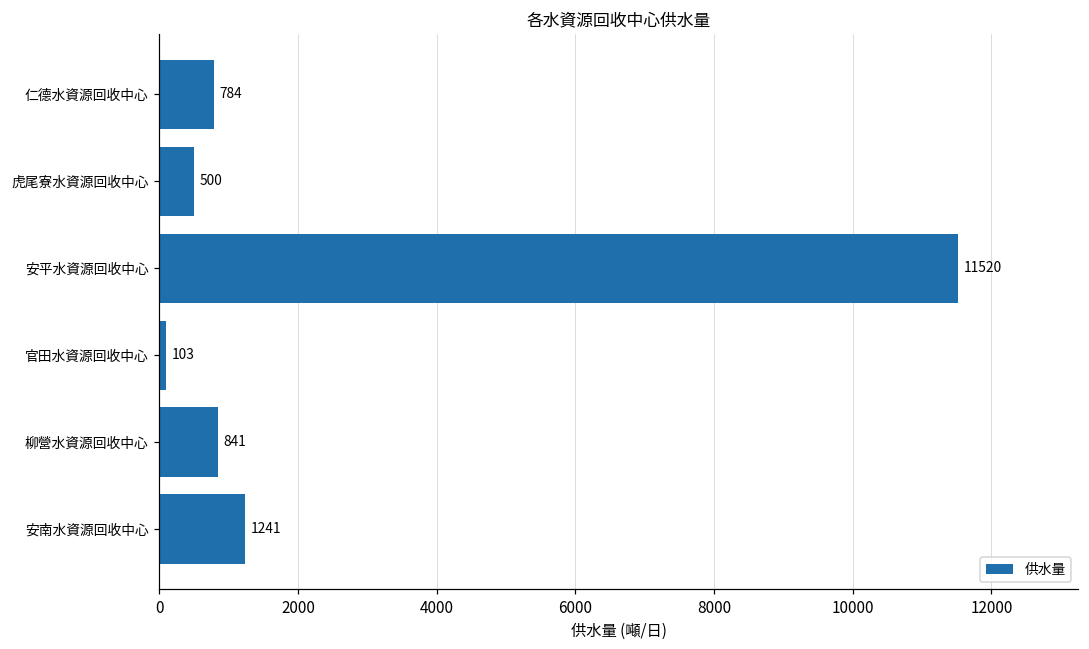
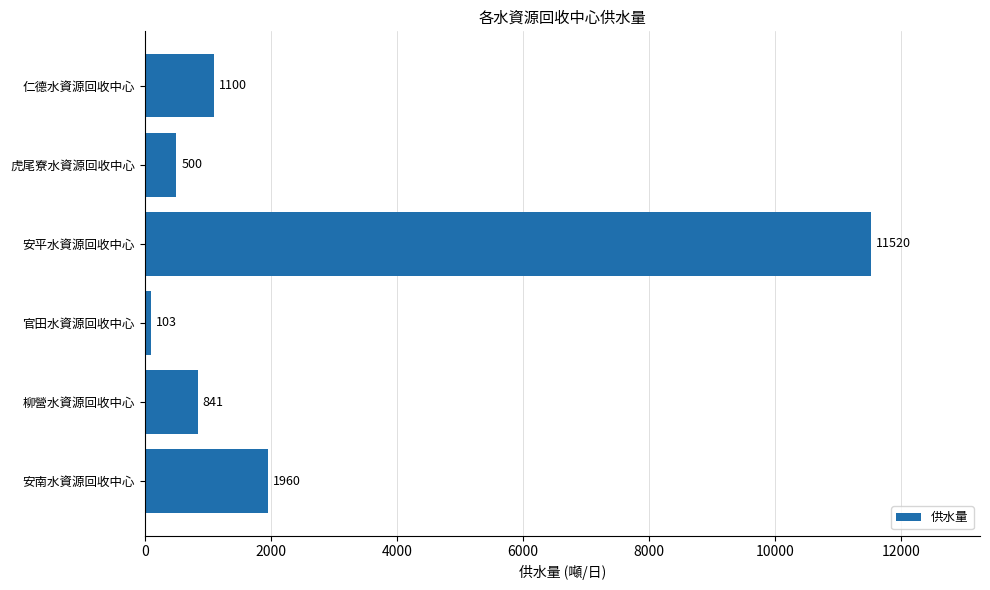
  {
-   "仁德水資源回收中心": 784,
+   "仁德水資源回收中心": 1100,
    "虎尾寮水資源回收中心": 500,
    "安平水資源回收中心": 11520,
    "官田水資源回收中心": 103,
    "柳營水資源回收中心": 841,
-   "安南水資源回收中心": 1241
+   "安南水資源回收中心": 1960
  }
